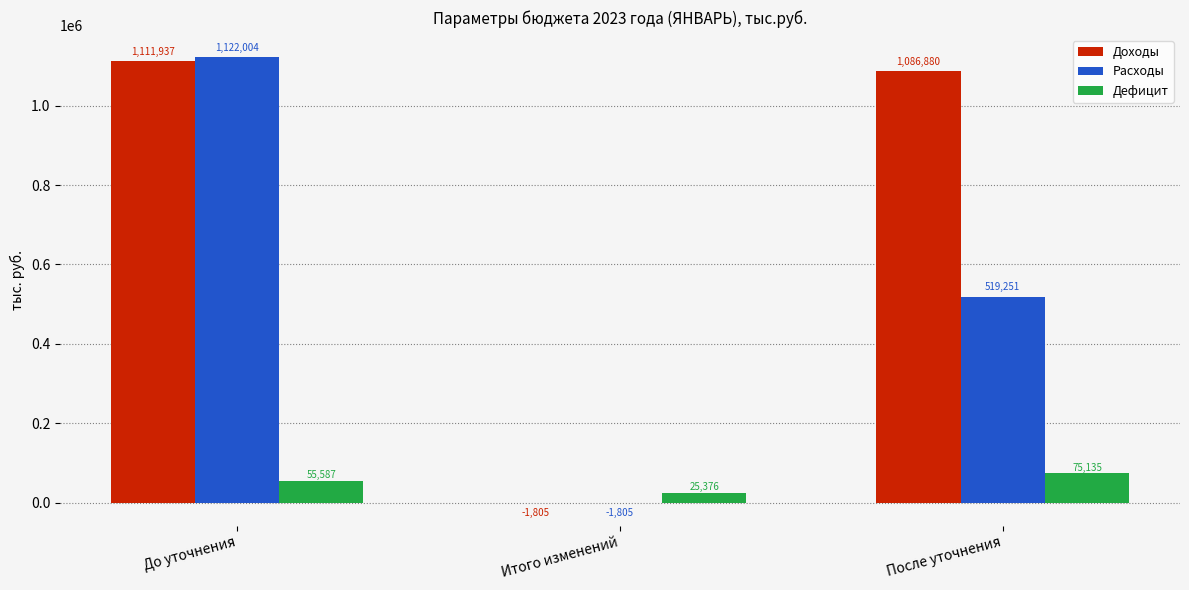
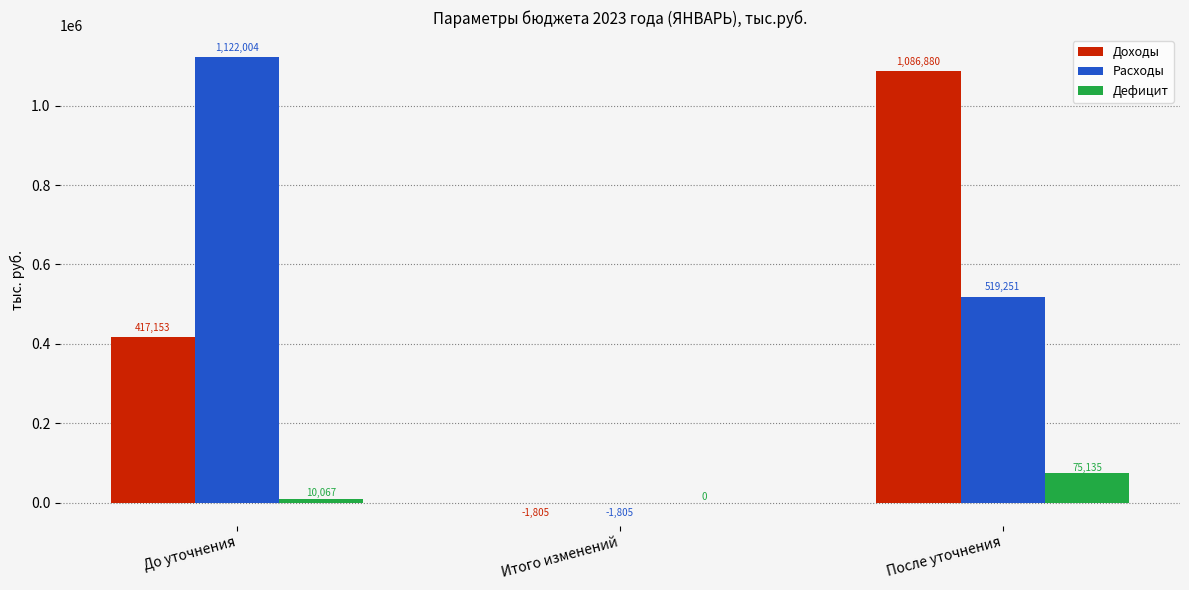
  {
    "Доходы": {
-     "До уточнения": "1,111,937",
+     "До уточнения": "417,153",
      "Итого изменений": "-1,805",
      "После уточнения": "1,086,880"
    },
    "Расходы": {
      "До уточнения": "1,122,004",
      "Итого изменений": "-1,805",
      "После уточнения": "519,251"
    },
    "Дефицит": {
-     "До уточнения": "55,587",
-     "Итого изменений": "25,376",
+     "До уточнения": "10,067",
+     "Итого изменений": "0",
      "После уточнения": "75,135"
    }
  }
